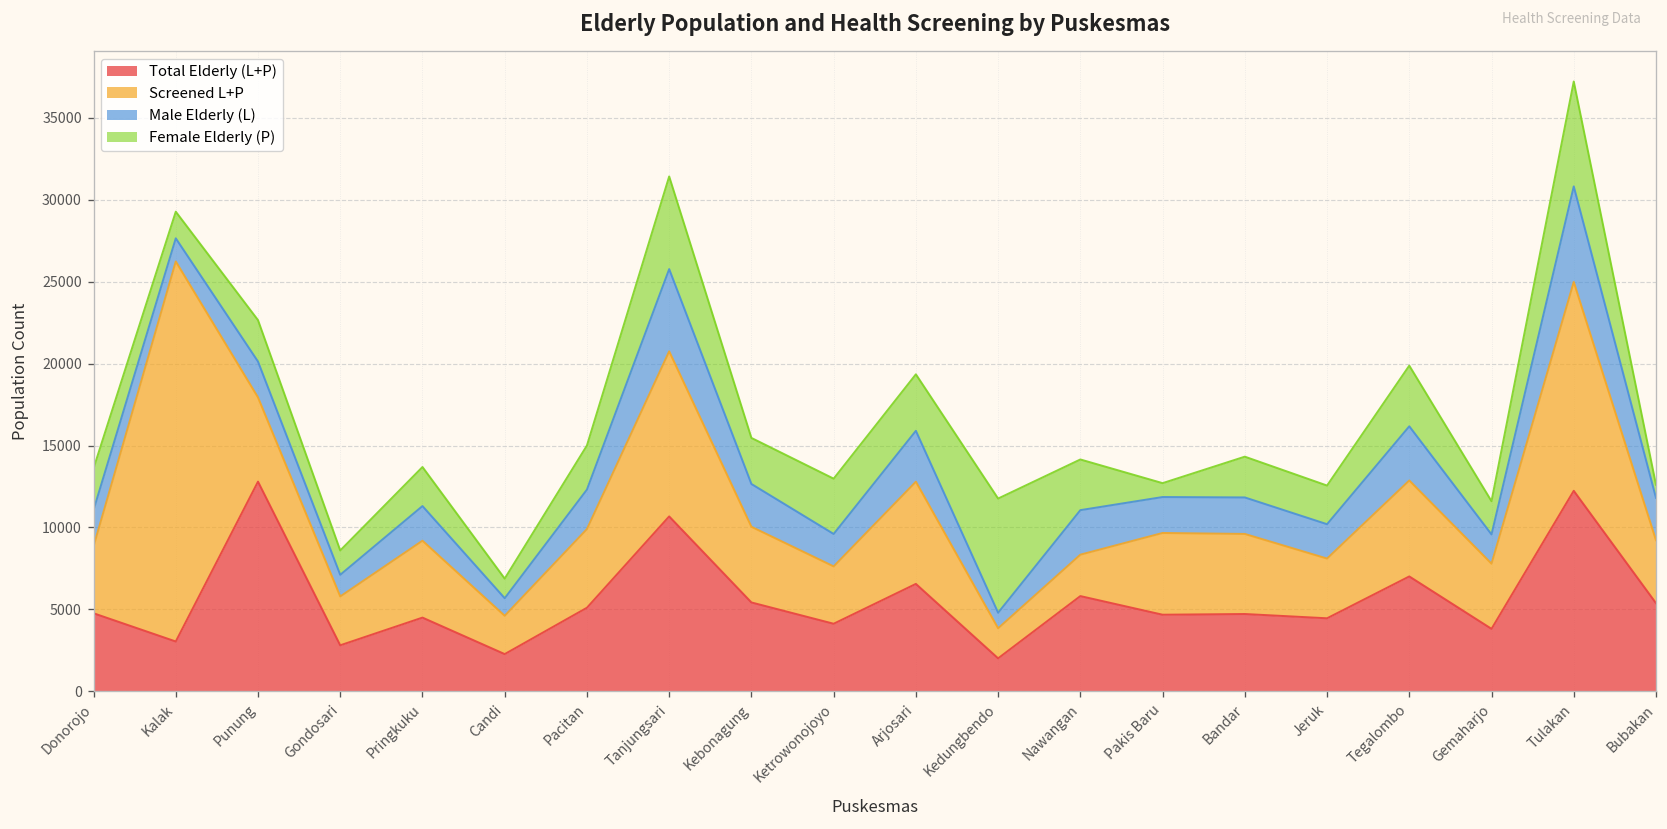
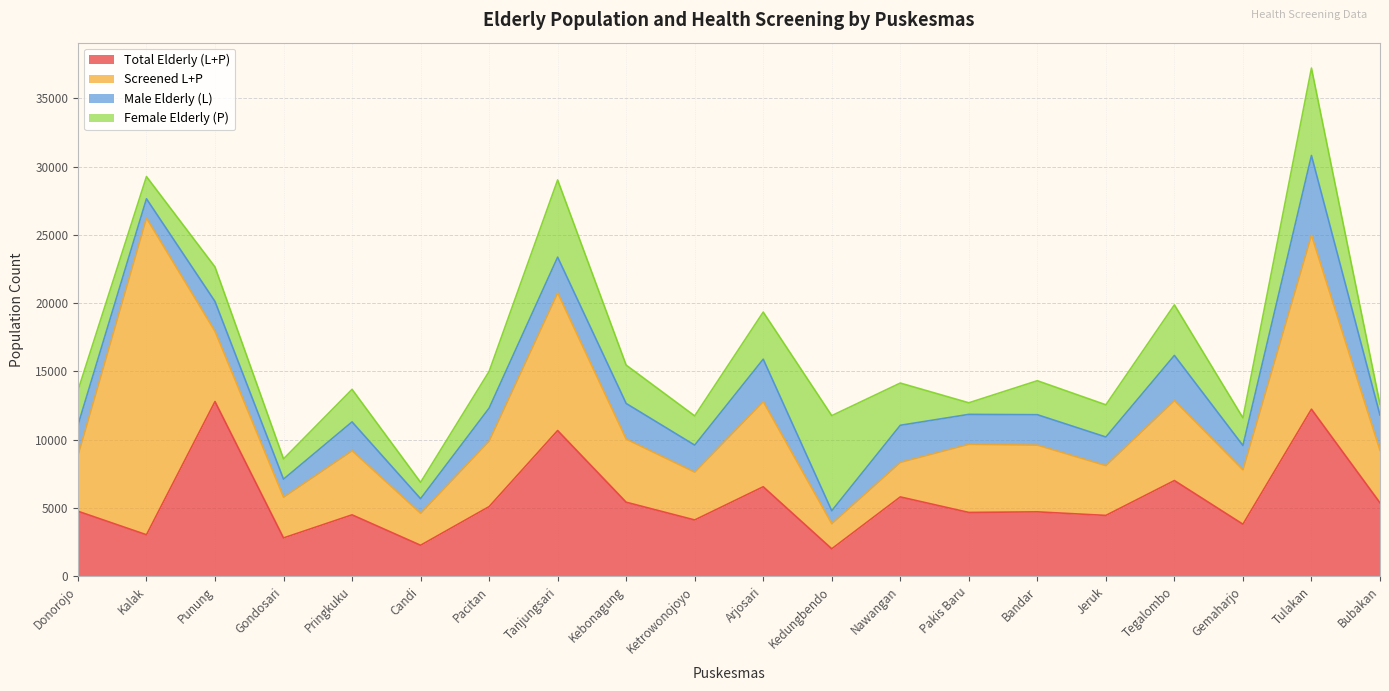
  {
    "Total Elderly (L+P)": {
      "Donorojo": 4800,
      "Kalak": 3000,
      "Punung": 12800,
      "Gondosari": 2800,
      "Pringkuku": 4500,
      "Candi": 2300,
      "Pacitan": 5100,
      "Tanjungsari": 10700,
      "Kebonagung": 5400,
      "Ketrowonojoyo": 4100,
      "Arjosari": 6600,
      "Kedungbendo": 2000,
      "Nawangan": 5800,
      "Pakis Baru": 4700,
      "Bandar": 4700,
      "Jeruk": 4500,
      "Tegalombo": 7000,
      "Gemaharjo": 3800,
      "Tulakan": 12200,
      "Bubakan": 5400
    },
    "Screened L+P": {
      "Donorojo": 4100,
      "Kalak": 23200,
      "Punung": 5100,
      "Gondosari": 3000,
      "Pringkuku": 4700,
      "Candi": 2300,
      "Pacitan": 4800,
      "Tanjungsari": 10100,
      "Kebonagung": 4600,
      "Ketrowonojoyo": 3500,
      "Arjosari": 6200,
      "Kedungbendo": 1800,
      "Nawangan": 2500,
      "Pakis Baru": 5000,
      "Bandar": 4900,
      "Jeruk": 3600,
      "Tegalombo": 5900,
      "Gemaharjo": 4000,
      "Tulakan": 12700,
      "Bubakan": 3800
    },
    "Male Elderly (L)": {
      "Donorojo": 2200,
      "Kalak": 1400,
      "Punung": 2200,
      "Gondosari": 1300,
      "Pringkuku": 2100,
      "Candi": 1100,
      "Pacitan": 2400,
-     "Tanjungsari": 5000,
+     "Tanjungsari": 2600,
      "Kebonagung": 2600,
      "Ketrowonojoyo": 2000,
      "Arjosari": 3100,
      "Kedungbendo": 900,
      "Nawangan": 2700,
      "Pakis Baru": 2200,
      "Bandar": 2200,
      "Jeruk": 2100,
      "Tegalombo": 3300,
      "Gemaharjo": 1800,
      "Tulakan": 5800,
      "Bubakan": 2600
    },
    "Female Elderly (P)": {
      "Donorojo": 2500,
      "Kalak": 1600,
      "Punung": 2500,
      "Gondosari": 1500,
      "Pringkuku": 2400,
      "Candi": 1200,
      "Pacitan": 2700,
      "Tanjungsari": 5700,
      "Kebonagung": 2800,
-     "Ketrowonojoyo": 3400,
+     "Ketrowonojoyo": 2100,
      "Arjosari": 3400,
      "Kedungbendo": 7000,
      "Nawangan": 3100,
      "Pakis Baru": 800,
      "Bandar": 2500,
      "Jeruk": 2400,
      "Tegalombo": 3700,
      "Gemaharjo": 2000,
      "Tulakan": 6400,
      "Bubakan": 800
    }
  }
